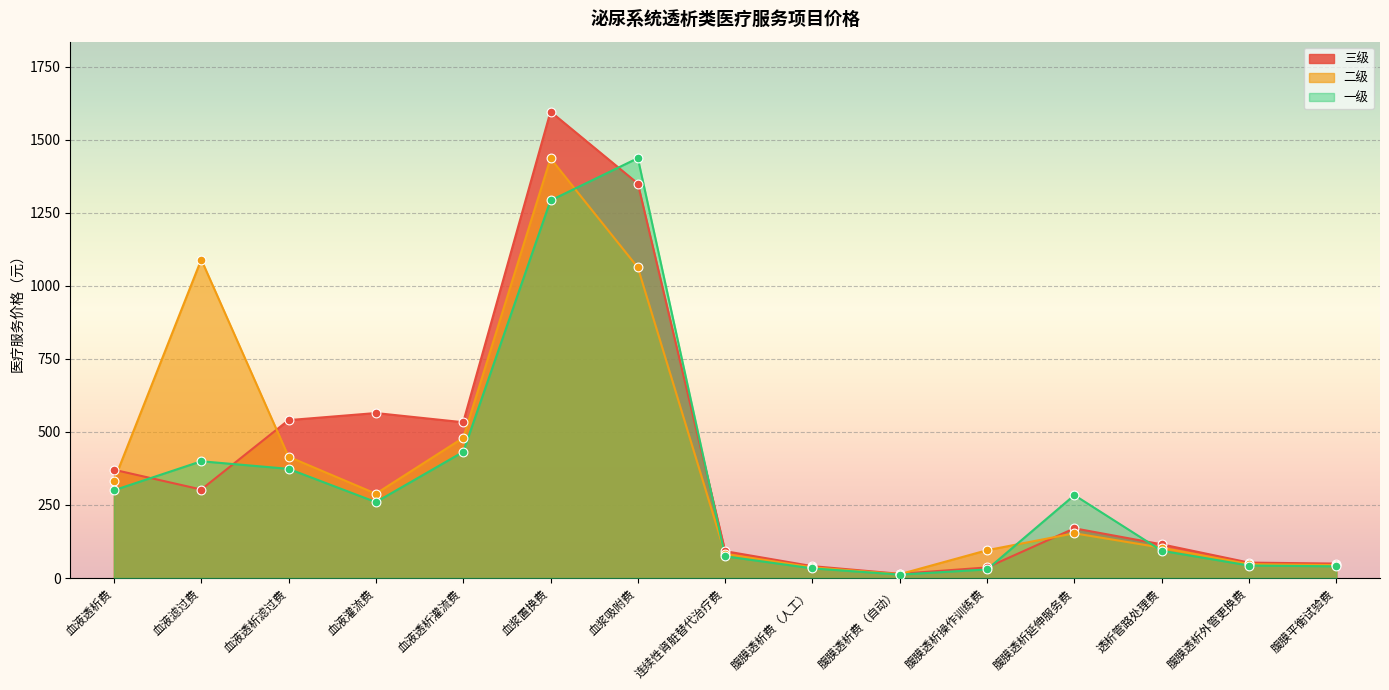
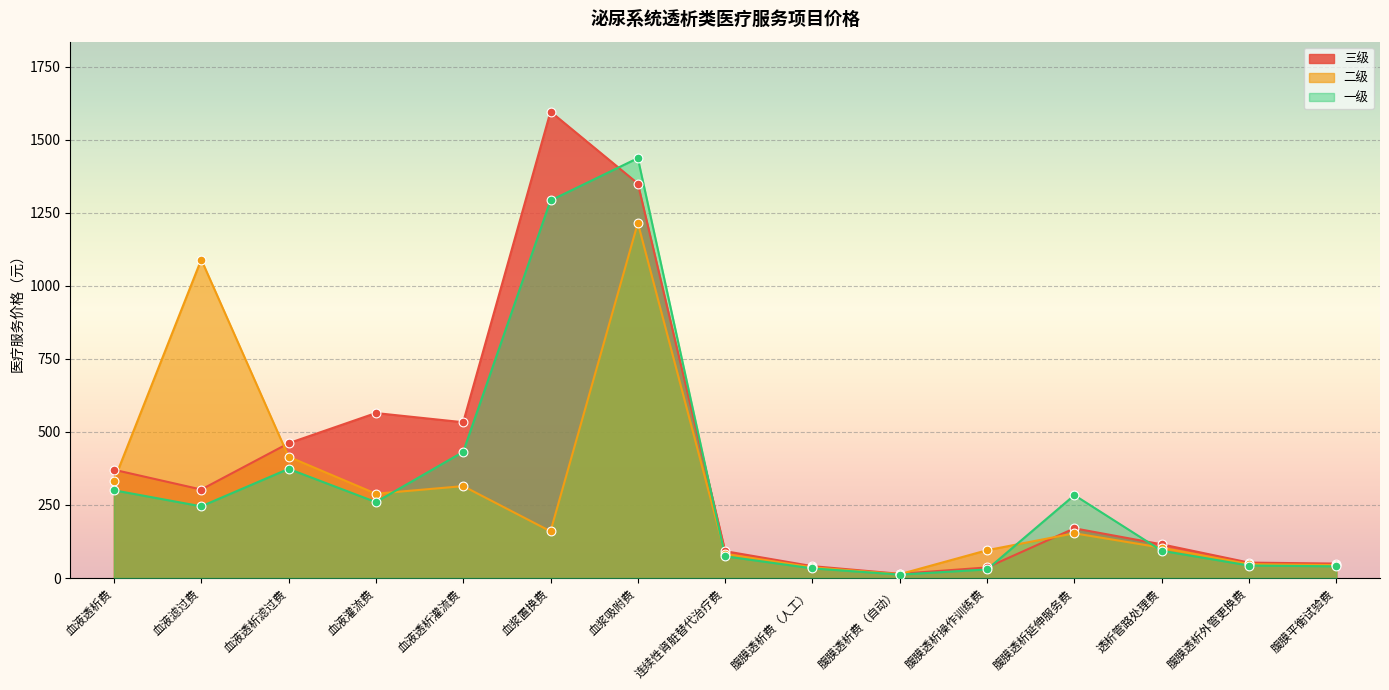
  {
    "三级": {
      "血液透析费": 370,
      "血液滤过费": 300,
-     "血液透析滤过费": 540,
+     "血液透析滤过费": 460,
      "血液灌流费": 560,
      "血液透析灌流费": 530,
      "血浆置换费": 1600,
      "血浆吸附费": 1350,
      "连续性肾脏替代治疗费": 90,
      "腹膜透析延伸服务费": 170,
      "透析管路处理费": 120
    },
    "二级": {
      "血液透析费": 330,
      "血液滤过费": 1090,
      "血液透析滤过费": 420,
      "血液灌流费": 290,
-     "血液透析灌流费": 480,
-     "血浆置换费": 1440,
-     "血浆吸附费": 1060,
+     "血液透析灌流费": 310,
+     "血浆置换费": 160,
+     "血浆吸附费": 1220,
      "腹膜透析操作训练费": 100,
      "腹膜透析延伸服务费": 150,
      "透析管路处理费": 100
    },
    "一级": {
      "血液透析费": 300,
-     "血液滤过费": 400,
+     "血液滤过费": 250,
      "血液透析滤过费": 370,
      "血液灌流费": 260,
      "血液透析灌流费": 430,
      "血浆置换费": 1290,
      "血浆吸附费": 1440,
      "腹膜透析延伸服务费": 280,
      "透析管路处理费": 90
    }
  }
